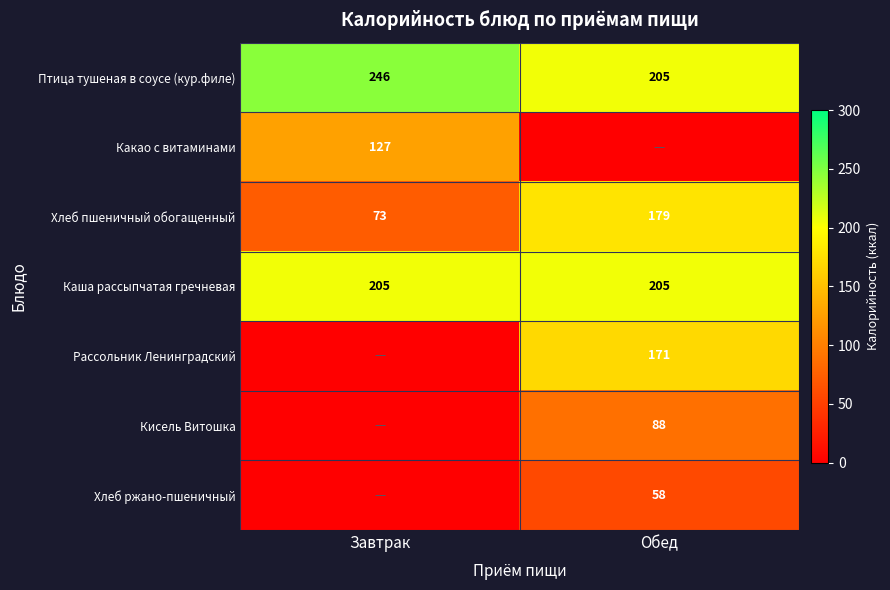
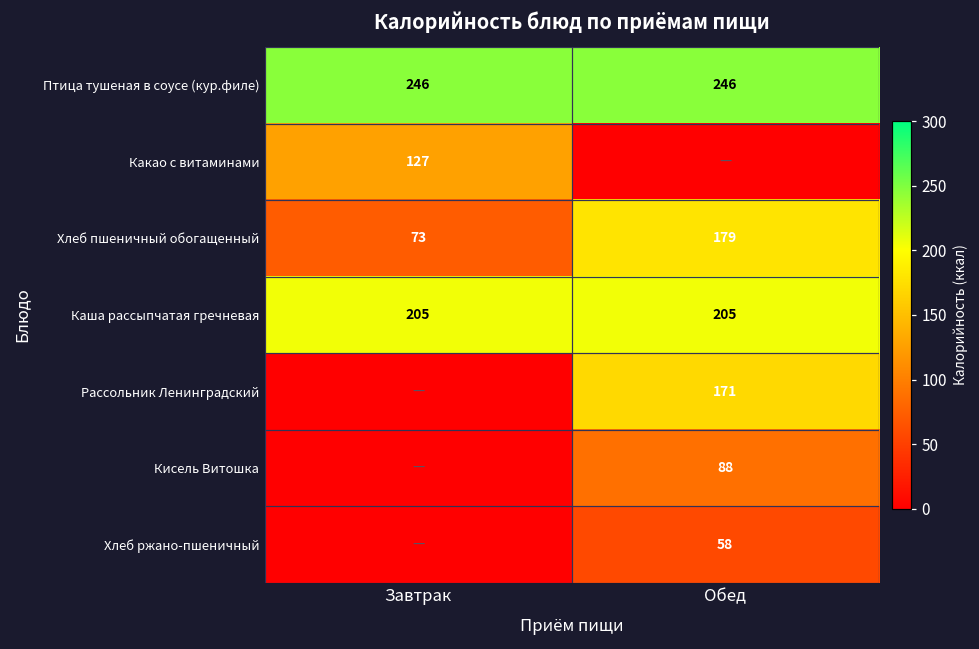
  {
    "Птица тушеная в соусе (кур.филе)": {
      "Завтрак": 246,
-     "Обед": 205
+     "Обед": 246
    },
    "Какао с витаминами": {
      "Завтрак": 127
    },
    "Хлеб пшеничный обогащенный": {
      "Завтрак": 73,
      "Обед": 179
    },
    "Каша рассыпчатая гречневая": {
      "Завтрак": 205,
      "Обед": 205
    },
    "Рассольник Ленинградский": {
      "Обед": 171
    },
    "Кисель Витошка": {
      "Обед": 88
    },
    "Хлеб ржано-пшеничный": {
      "Обед": 58
    }
  }
